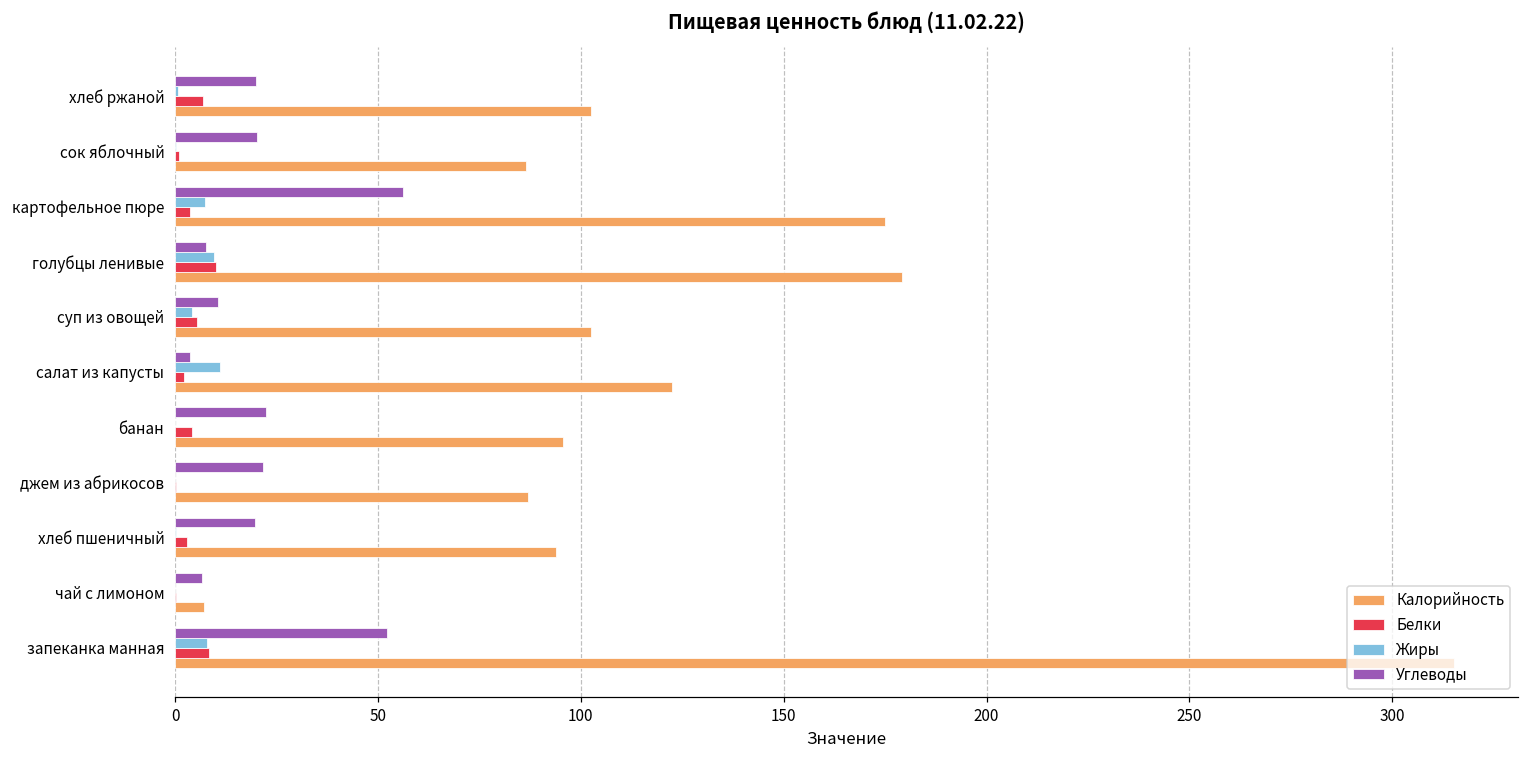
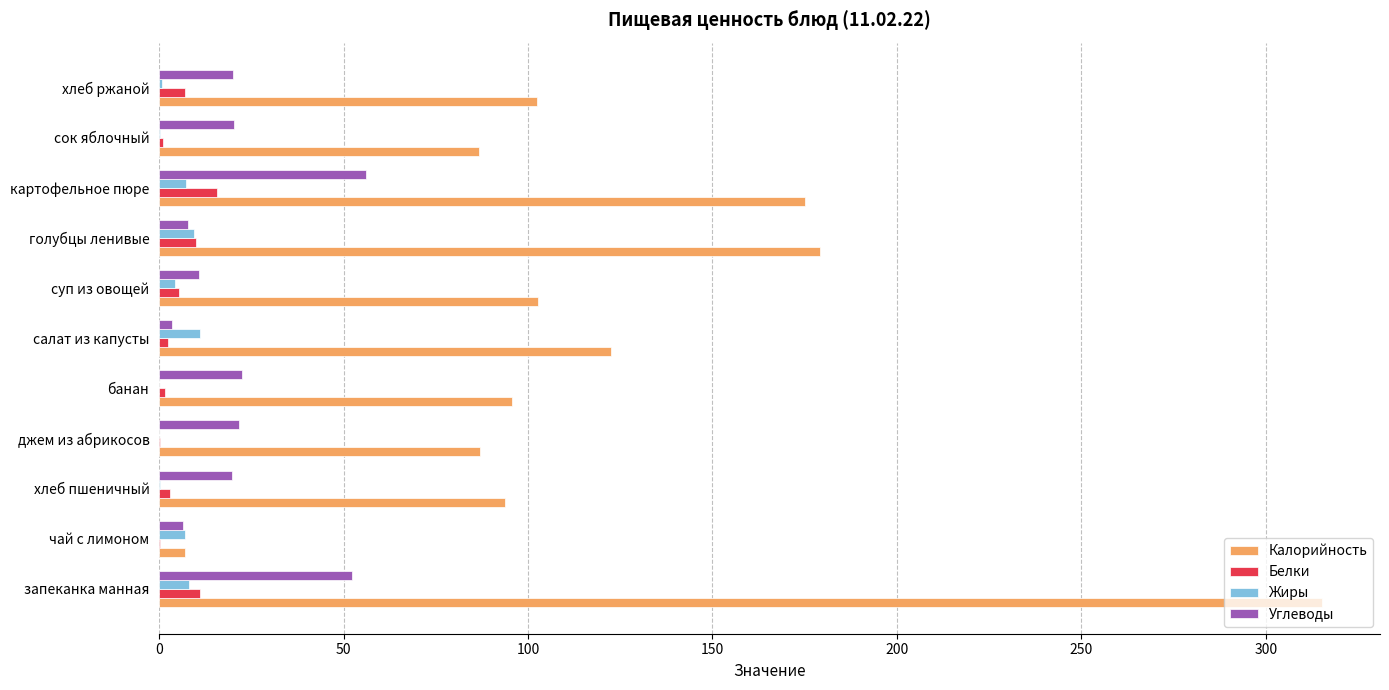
  {
    "Калорийность": {
      "хлеб ржаной": 103,
      "сок яблочный": 87,
      "картофельное пюре": 175,
      "голубцы ленивые": 179,
      "суп из овощей": 103,
      "салат из капусты": 123,
      "банан": 96,
      "джем из абрикосов": 87,
      "хлеб пшеничный": 94,
      "чай с лимоном": 7
    },
    "Белки": {
      "хлеб ржаной": 7,
      "сок яблочный": 1,
-     "картофельное пюре": 4,
+     "картофельное пюре": 16,
      "голубцы ленивые": 10,
      "суп из овощей": 5,
      "салат из капусты": 2,
-     "банан": 4,
+     "банан": 2,
      "хлеб пшеничный": 3,
-     "запеканка манная": 9
+     "запеканка манная": 11
    },
    "Жиры": {
      "хлеб ржаной": 1,
      "картофельное пюре": 7,
      "голубцы ленивые": 10,
      "суп из овощей": 4,
      "салат из капусты": 11,
      "банан": 0,
      "джем из абрикосов": 0,
-     "чай с лимоном": 0,
+     "чай с лимоном": 7,
      "запеканка манная": 8
    },
    "Углеводы": {
      "хлеб ржаной": 20,
      "сок яблочный": 20,
      "картофельное пюре": 56,
      "голубцы ленивые": 8,
      "суп из овощей": 11,
      "салат из капусты": 4,
      "банан": 22,
      "джем из абрикосов": 22,
      "хлеб пшеничный": 20,
      "чай с лимоном": 7,
      "запеканка манная": 52
    }
  }
